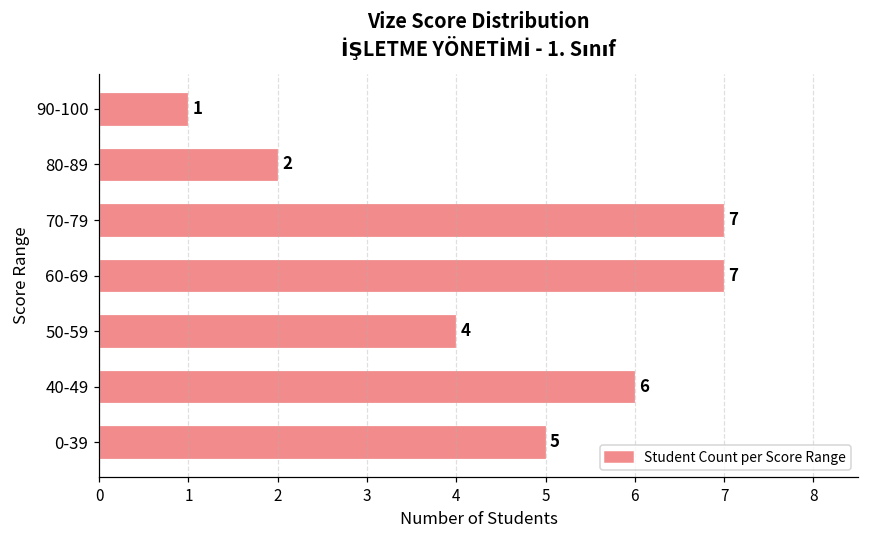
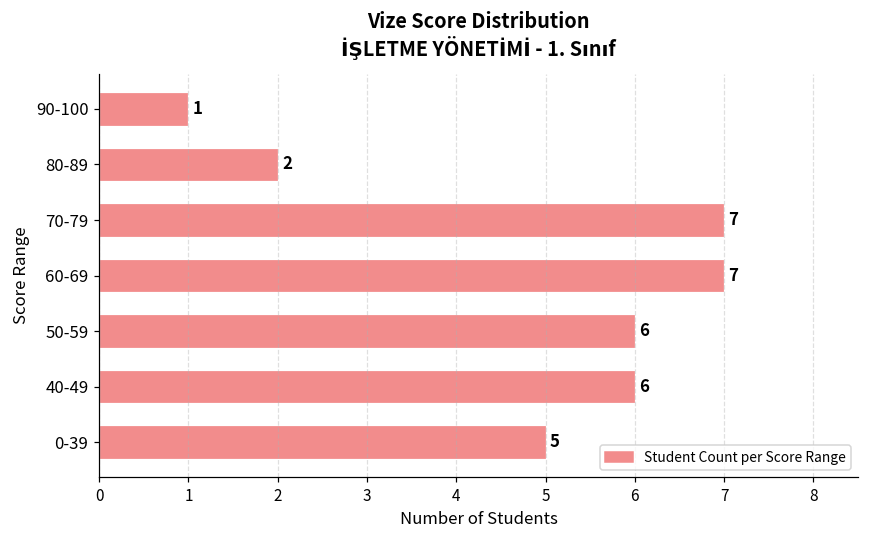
  {
    "90-100": 1,
    "80-89": 2,
    "70-79": 7,
    "60-69": 7,
-   "50-59": 4,
+   "50-59": 6,
    "40-49": 6,
    "0-39": 5
  }
